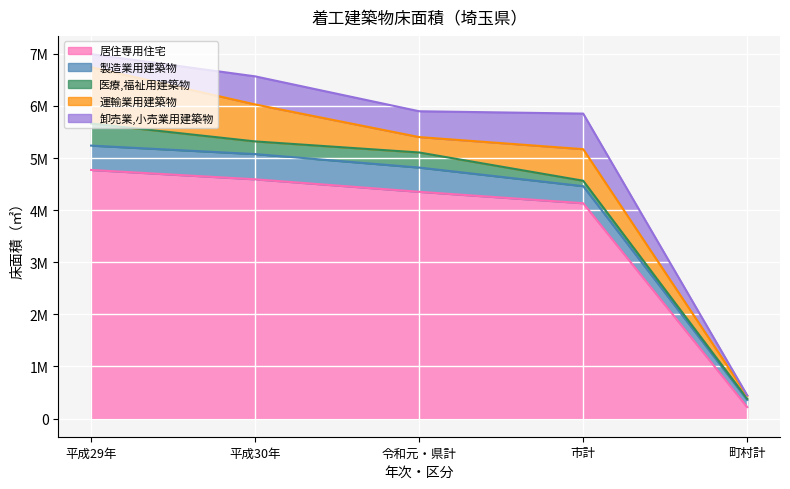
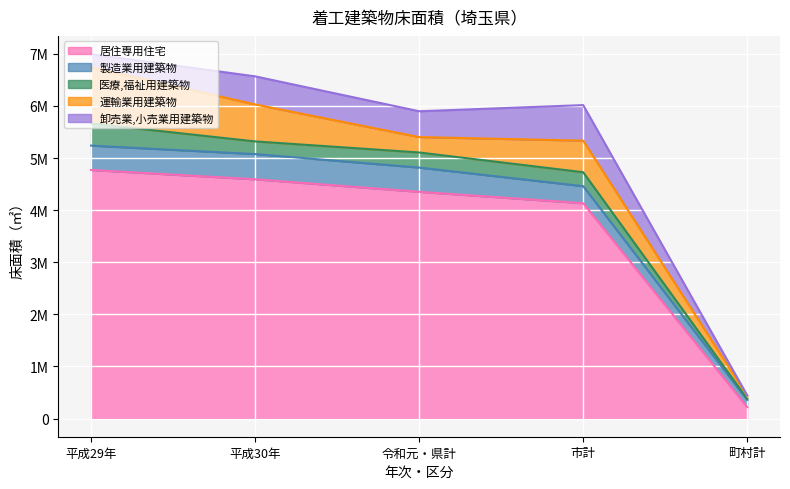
  {
    "居住専用住宅": {
      "平成29年": 4800000,
      "平成30年": 4600000,
      "令和元・県計": 4400000,
      "市計": 4100000,
      "町村計": 200000
    },
    "製造業用建築物": {
      "平成29年": 500000,
      "平成30年": 500000,
      "令和元・県計": 500000,
      "市計": 300000
    },
    "医療,福祉用建築物": {
      "平成30年": 200000,
      "令和元・県計": 300000,
-     "市計": 100000
+     "市計": 300000
    },
    "運輸業用建築物": {
      "平成30年": 700000,
      "令和元・県計": 300000,
      "市計": 600000
    },
    "卸売業,小売業用建築物": {
      "平成30年": 500000,
      "令和元・県計": 500000,
      "市計": 700000
    }
  }
